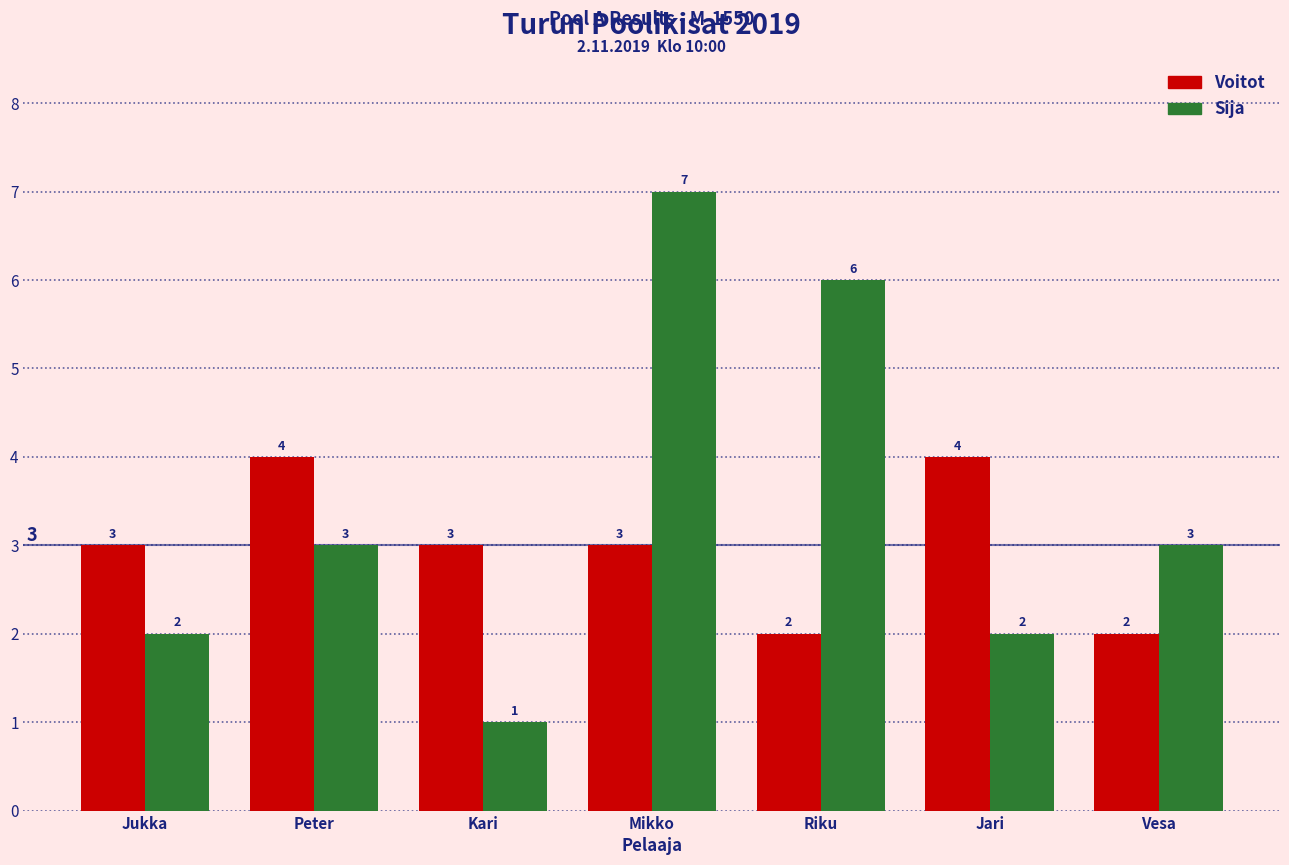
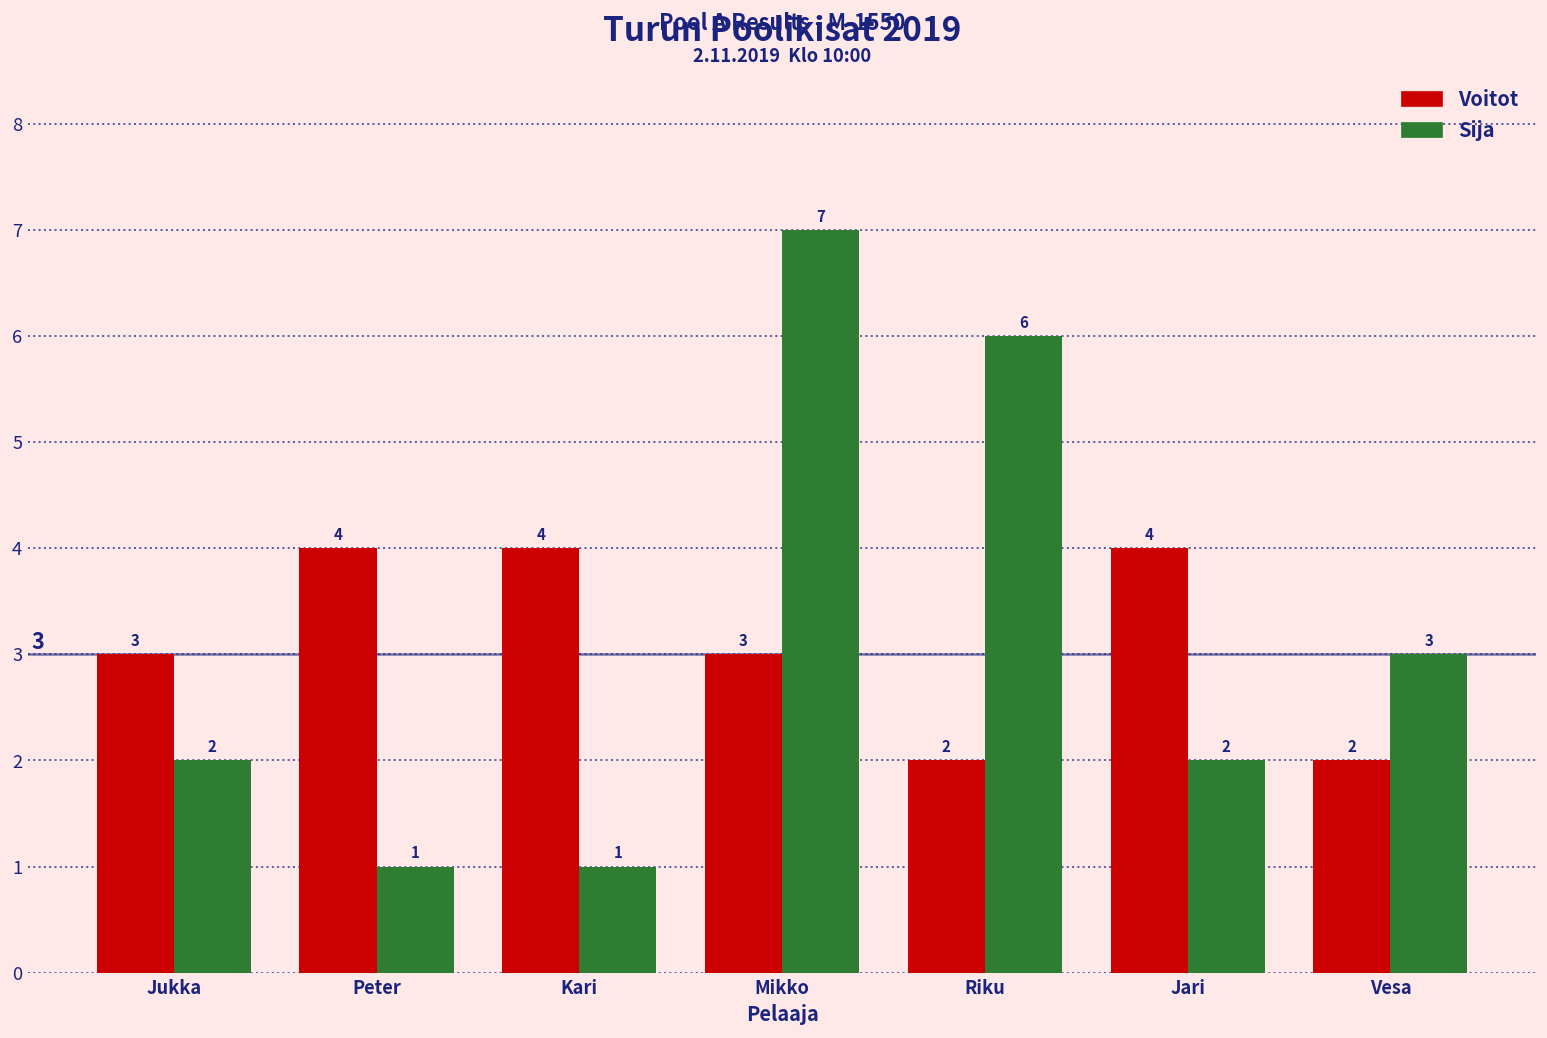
  {
    "Voitot": {
      "Jukka": 3,
      "Peter": 4,
-     "Kari": 3,
+     "Kari": 4,
      "Mikko": 3,
      "Riku": 2,
      "Jari": 4,
      "Vesa": 2
    },
    "Sija": {
      "Jukka": 2,
-     "Peter": 3,
+     "Peter": 1,
      "Kari": 1,
      "Mikko": 7,
      "Riku": 6,
      "Jari": 2,
      "Vesa": 3
    }
  }
